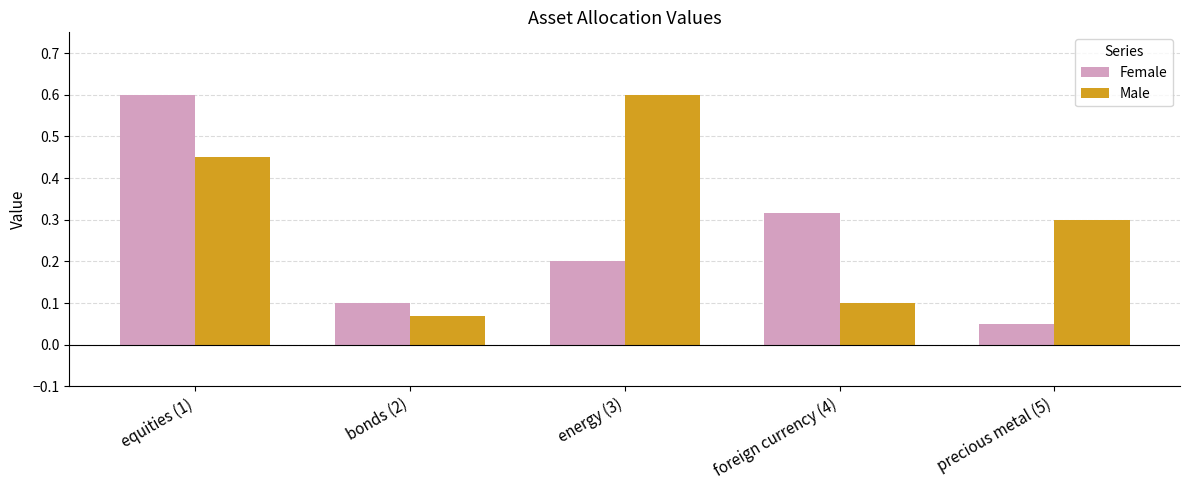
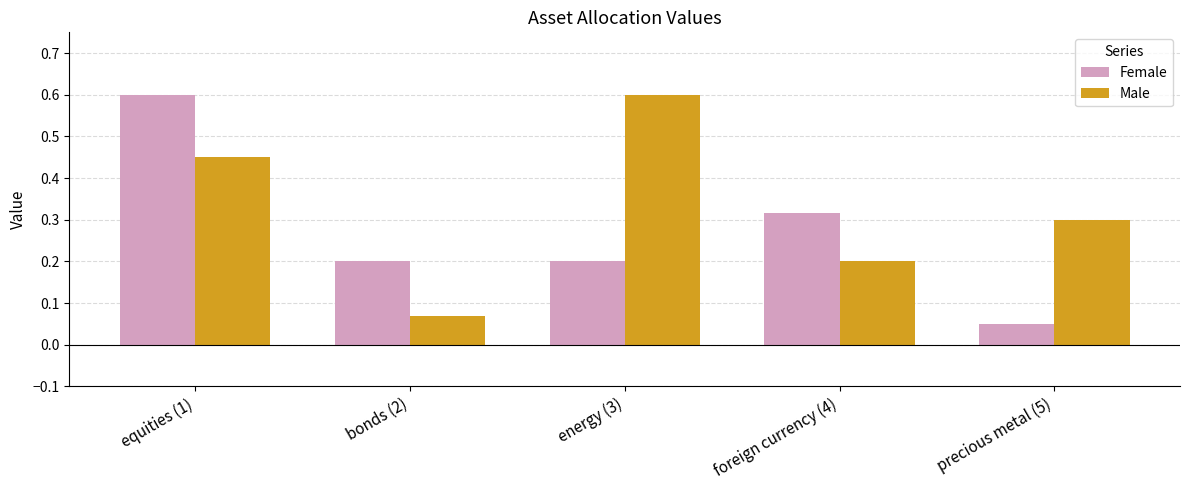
  {
    "Female": {
      "equities (1)": 0.6,
-     "bonds (2)": 0.1,
+     "bonds (2)": 0.2,
      "energy (3)": 0.2,
      "foreign currency (4)": 0.32,
      "precious metal (5)": 0.05
    },
    "Male": {
      "equities (1)": 0.45,
      "bonds (2)": 0.07,
      "energy (3)": 0.6,
-     "foreign currency (4)": 0.1,
+     "foreign currency (4)": 0.2,
      "precious metal (5)": 0.3
    }
  }
